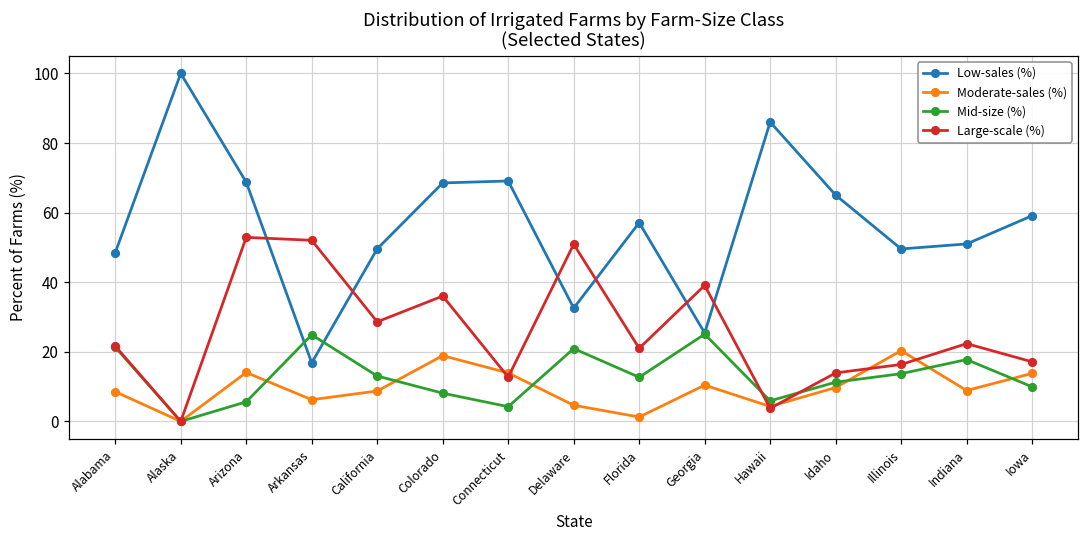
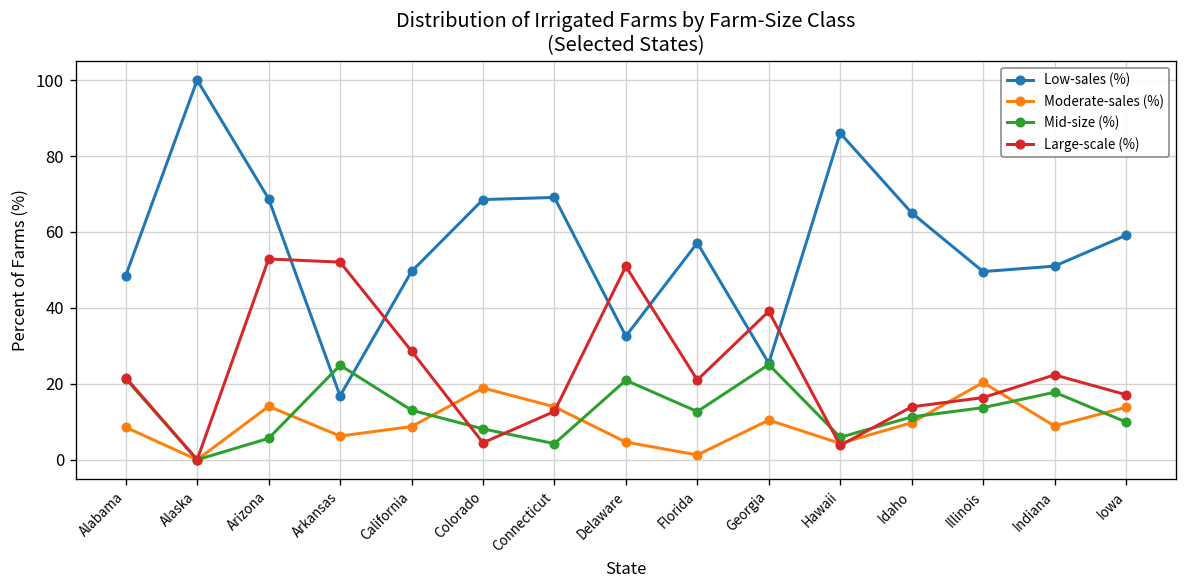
  {
    "Low-sales (%)": {
      "Alabama": 48,
      "Alaska": 100,
      "Arizona": 69,
      "Arkansas": 17,
      "California": 50,
      "Colorado": 69,
      "Connecticut": 69,
      "Delaware": 33,
      "Florida": 57,
      "Hawaii": 86,
      "Idaho": 65,
      "Illinois": 50,
      "Indiana": 51,
      "Iowa": 59
    },
    "Moderate-sales (%)": {
      "Alabama": 9,
      "Arizona": 14,
      "Arkansas": 6,
      "California": 9,
      "Colorado": 19,
      "Connecticut": 14,
      "Delaware": 5,
      "Florida": 1,
      "Georgia": 10,
      "Idaho": 10,
      "Illinois": 20,
      "Indiana": 9,
      "Iowa": 14
    },
    "Mid-size (%)": {
      "Arizona": 6,
      "Arkansas": 25,
      "California": 13,
      "Colorado": 8,
      "Connecticut": 4,
      "Delaware": 21,
      "Florida": 13,
      "Hawaii": 6,
      "Idaho": 11,
      "Illinois": 14,
      "Indiana": 18,
      "Iowa": 10
    },
    "Large-scale (%)": {
      "Arizona": 53,
      "Arkansas": 52,
      "California": 29,
-     "Colorado": 36,
+     "Colorado": 4,
      "Connecticut": 13,
      "Delaware": 51,
      "Florida": 21,
      "Georgia": 39,
      "Idaho": 14,
      "Illinois": 16,
      "Indiana": 22,
      "Iowa": 17
    }
  }
